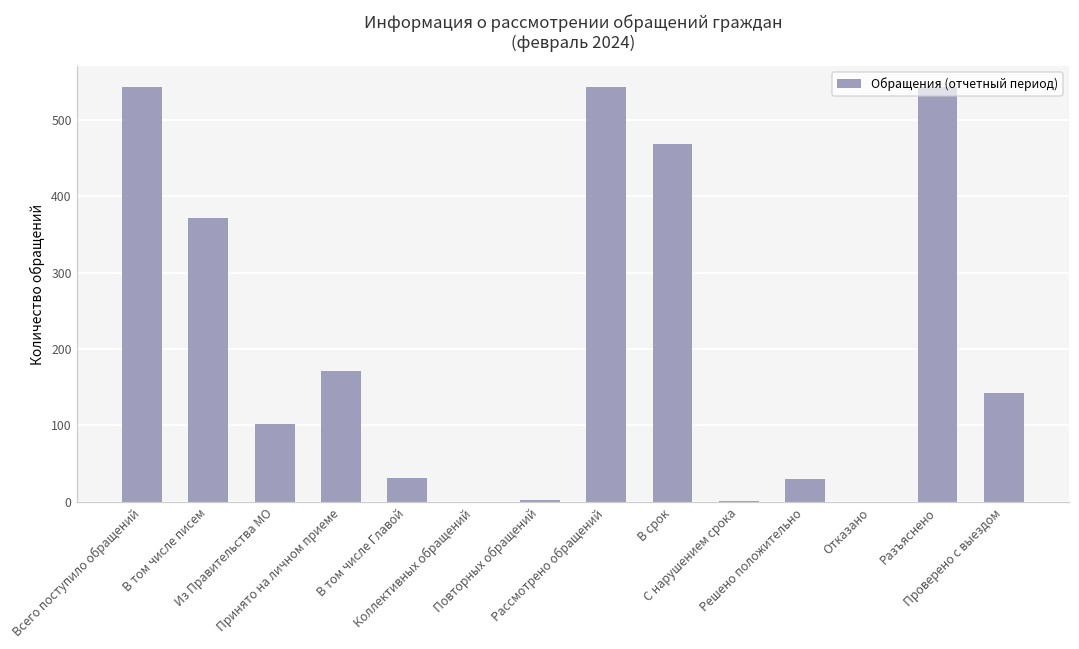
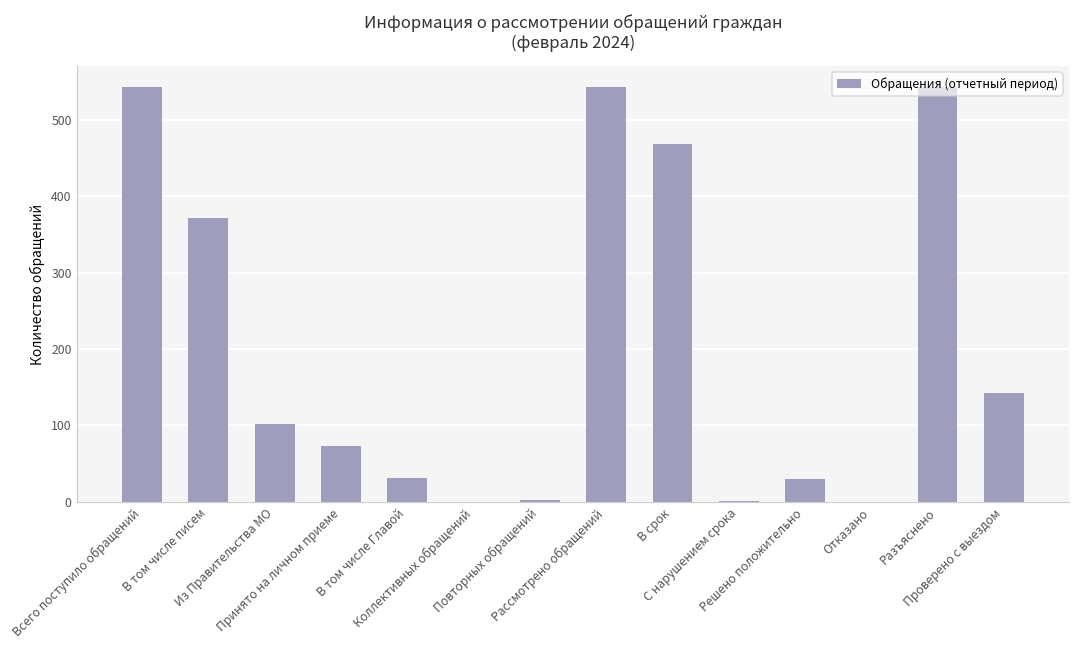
  {
    "Всего поступило обращений": 540,
    "В том числе писем": 370,
    "Из Правительства МО": 100,
-   "Принято на личном приеме": 170,
+   "Принято на личном приеме": 70,
    "В том числе Главой": 30,
    "Коллективных обращений": 0,
    "Рассмотрено обращений": 540,
    "В срок": 470,
    "Решено положительно": 30,
    "Отказано": 0,
    "Проверено с выездом": 140
  }
